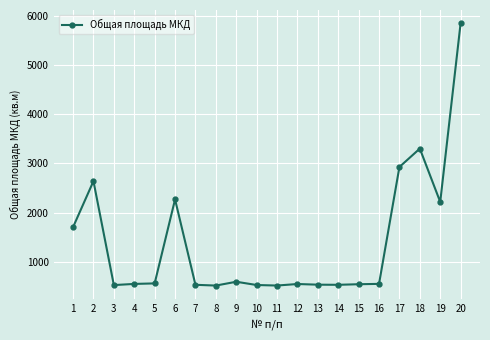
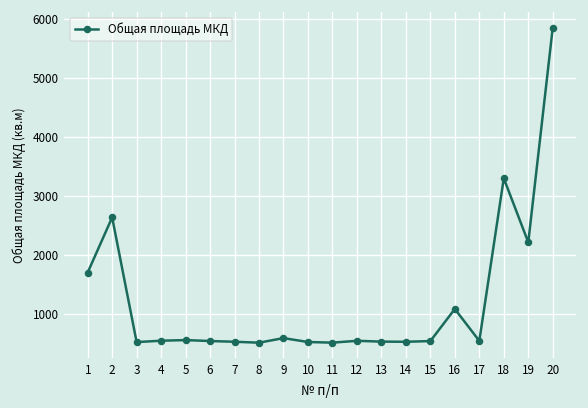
  {
    "1": 1700,
    "2": 2600,
    "3": 500,
    "4": 500,
    "5": 600,
-   "6": 2300,
+   "6": 500,
    "7": 500,
    "8": 500,
    "9": 600,
    "10": 500,
    "11": 500,
    "12": 500,
    "13": 500,
    "14": 500,
    "15": 500,
-   "16": 500,
-   "17": 2900,
+   "16": 1100,
+   "17": 500,
    "18": 3300,
    "19": 2200,
    "20": 5900
  }
